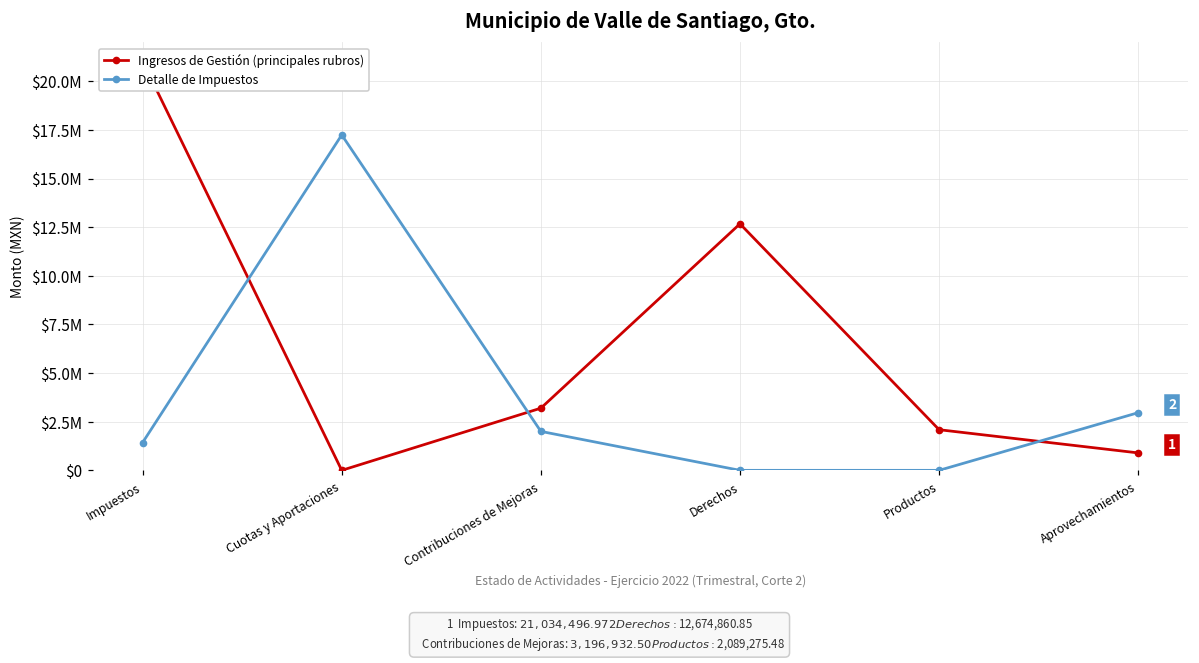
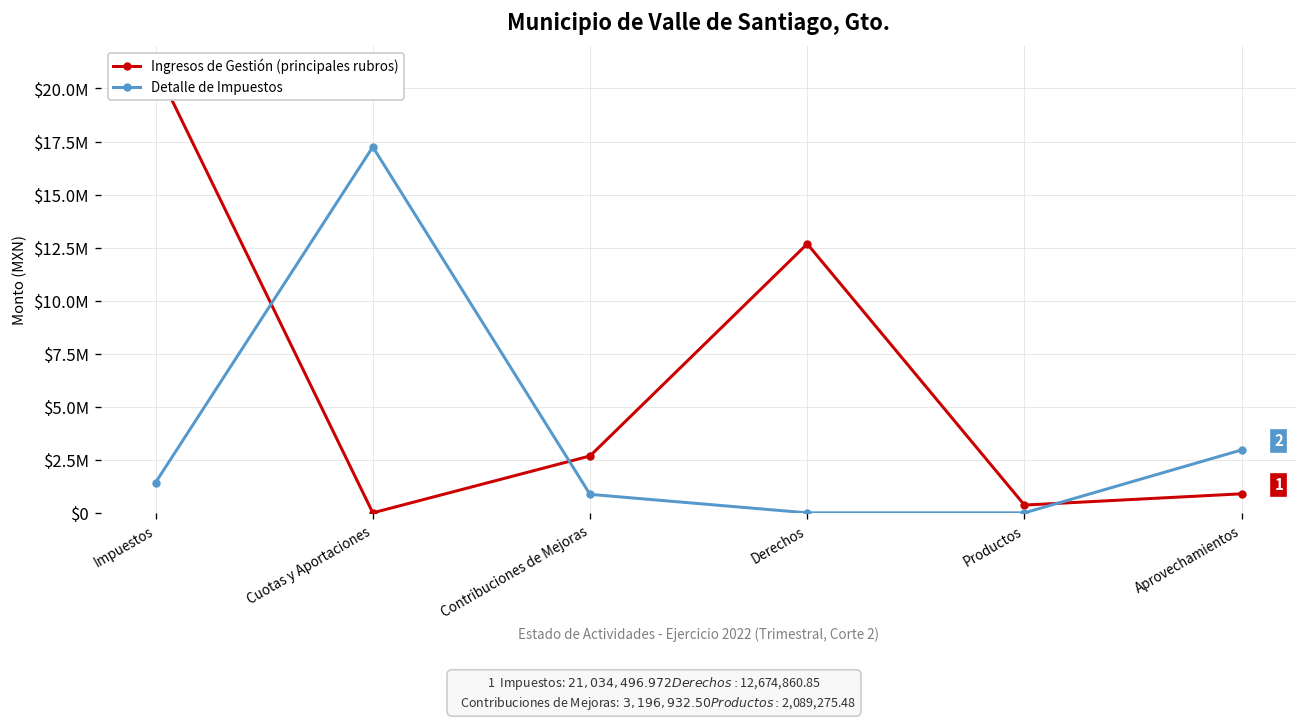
  {
    "Ingresos de Gestión (principales rubros)": {
      "Cuotas y Aportaciones": "$0",
-     "Contribuciones de Mejoras": "$3200000",
+     "Contribuciones de Mejoras": "$2700000",
      "Derechos": "$12700000",
-     "Productos": "$2100000",
+     "Productos": "$400000",
      "Aprovechamientos": "$900000"
    },
    "Detalle de Impuestos": {
      "Impuestos": "$1400000",
      "Cuotas y Aportaciones": "$17200000",
-     "Contribuciones de Mejoras": "$2000000",
+     "Contribuciones de Mejoras": "$900000",
      "Derechos": "$0",
      "Productos": "$0",
      "Aprovechamientos": "$3000000"
    }
  }
